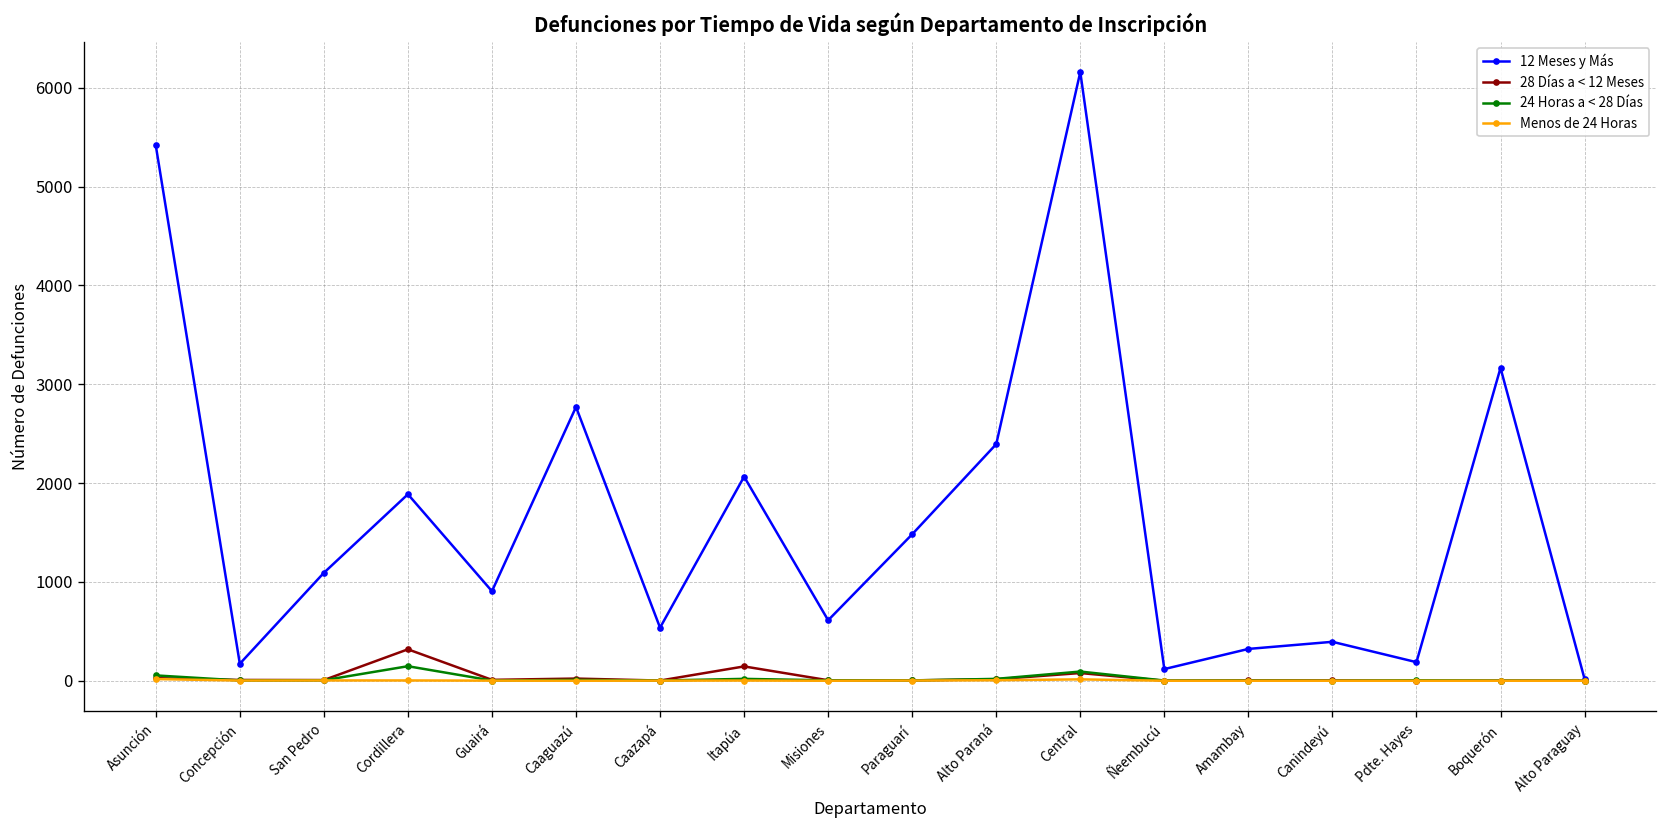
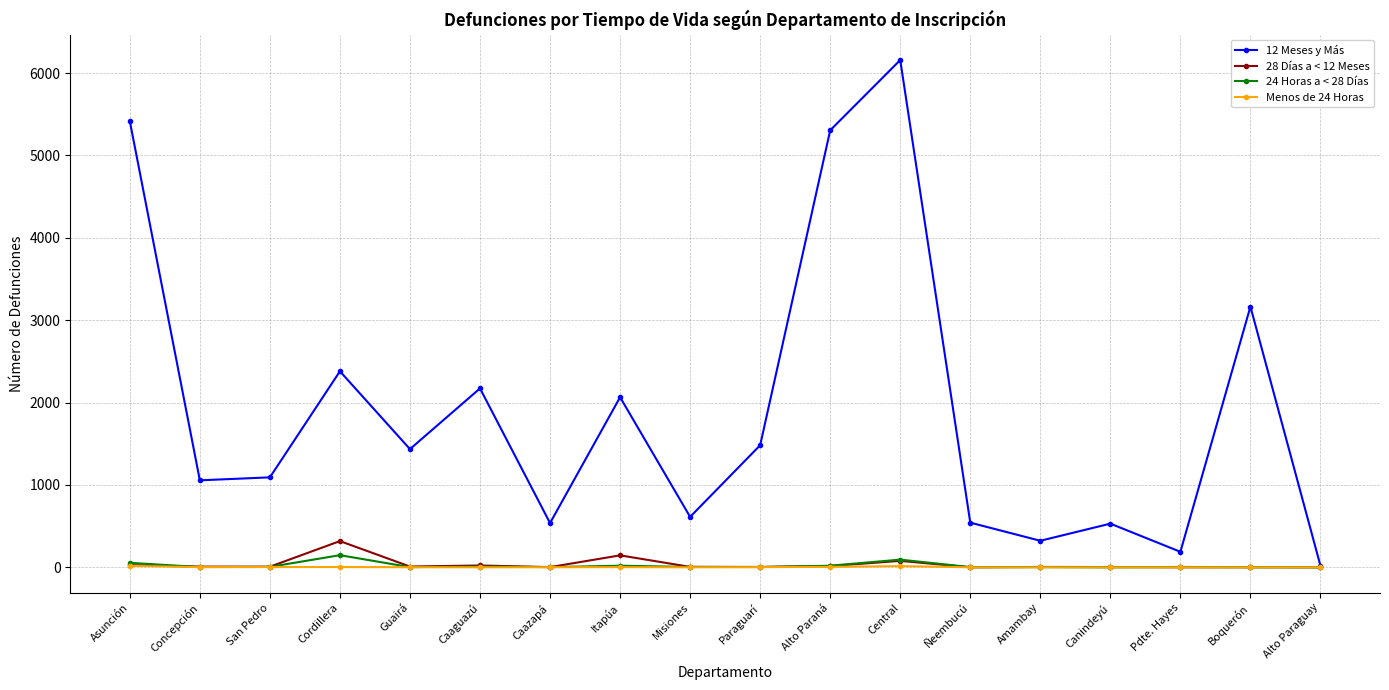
  {
    "12 Meses y Más": {
      "Asunción": 5400,
-     "Concepción": 200,
+     "Concepción": 1100,
      "San Pedro": 1100,
-     "Cordillera": 1900,
-     "Guairá": 900,
-     "Caaguazú": 2800,
+     "Cordillera": 2400,
+     "Guairá": 1400,
+     "Caaguazú": 2200,
      "Caazapá": 500,
      "Itapúa": 2100,
      "Misiones": 600,
      "Paraguarí": 1500,
-     "Alto Paraná": 2400,
+     "Alto Paraná": 5300,
      "Central": 6200,
-     "Ñeembucú": 100,
+     "Ñeembucú": 500,
      "Amambay": 300,
-     "Canindeyú": 400,
+     "Canindeyú": 500,
      "Pdte. Hayes": 200,
      "Boquerón": 3200
    },
    "28 Días a < 12 Meses": {
      "Cordillera": 300,
      "Itapúa": 100
    },
    "24 Horas a < 28 Días": {
      "Cordillera": 100
    },
    "Menos de 24 Horas": {
      "Cordillera": 0,
      "Central": 0
    }
  }
